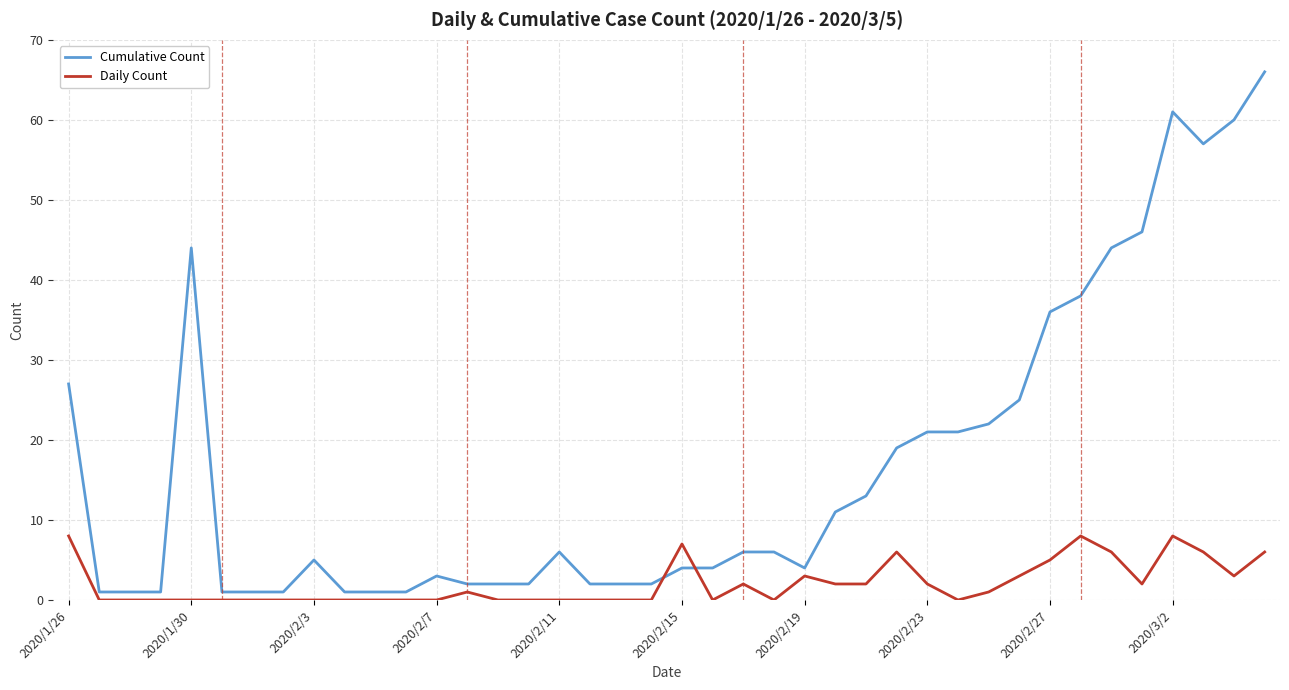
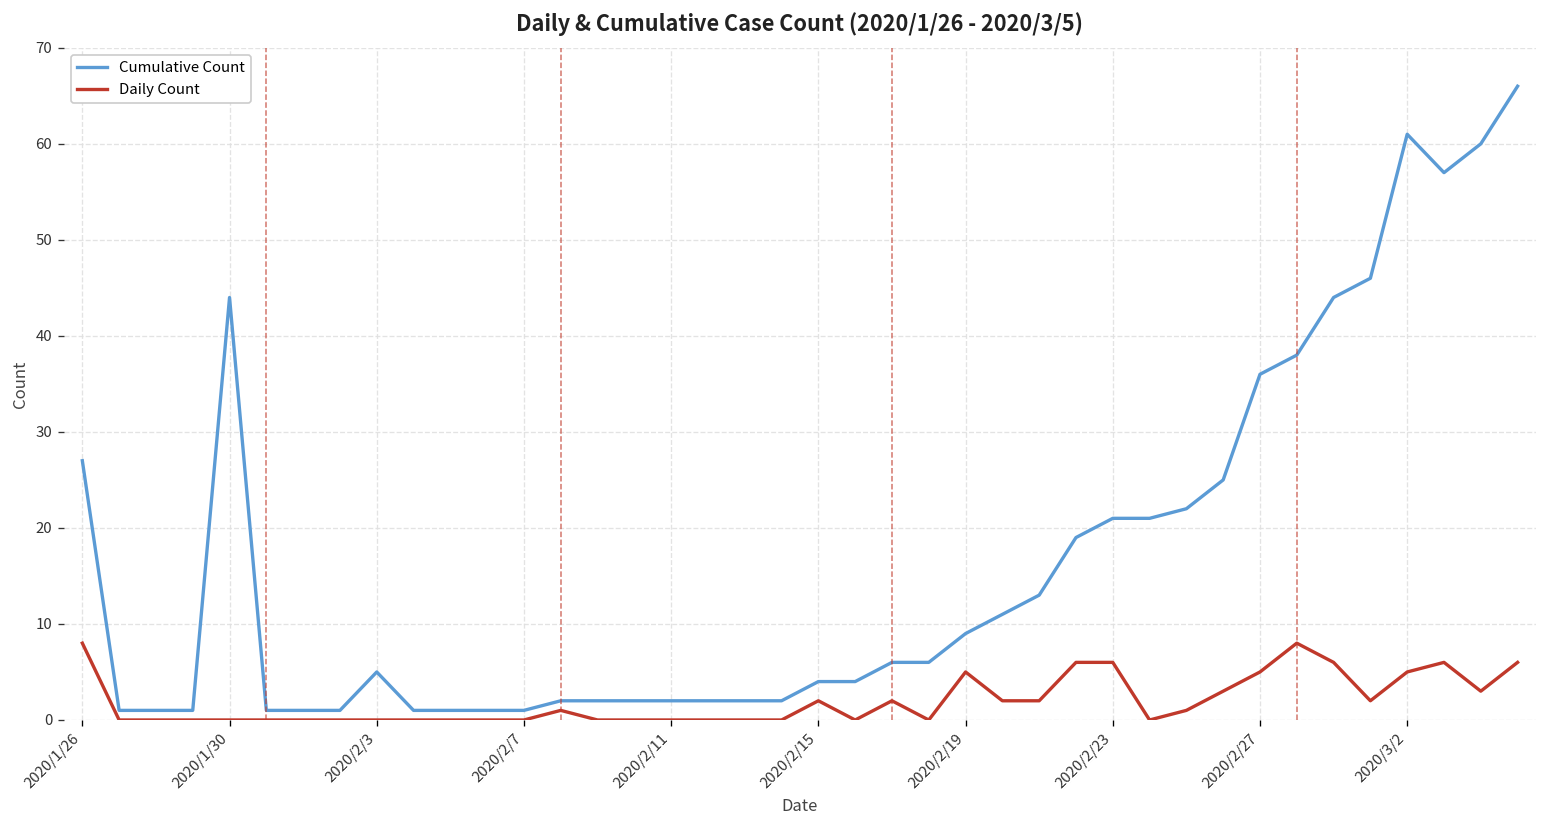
  {
    "Cumulative Count": {
      "2020/1/26": 27,
      "2020/1/30": 44,
      "2020/2/3": 5,
-     "2020/2/7": 3,
-     "2020/2/11": 6,
+     "2020/2/7": 1,
+     "2020/2/11": 2,
      "2020/2/15": 4,
-     "2020/2/19": 4,
+     "2020/2/19": 9,
      "2020/2/23": 21,
      "2020/2/27": 36,
      "2020/3/2": 61
    },
    "Daily Count": {
      "2020/1/26": 8,
      "2020/1/30": 0,
      "2020/2/3": 0,
      "2020/2/7": 0,
      "2020/2/11": 0,
-     "2020/2/15": 7,
-     "2020/2/19": 3,
-     "2020/2/23": 2,
+     "2020/2/15": 2,
+     "2020/2/19": 5,
+     "2020/2/23": 6,
      "2020/2/27": 5,
-     "2020/3/2": 8
+     "2020/3/2": 5
    }
  }
